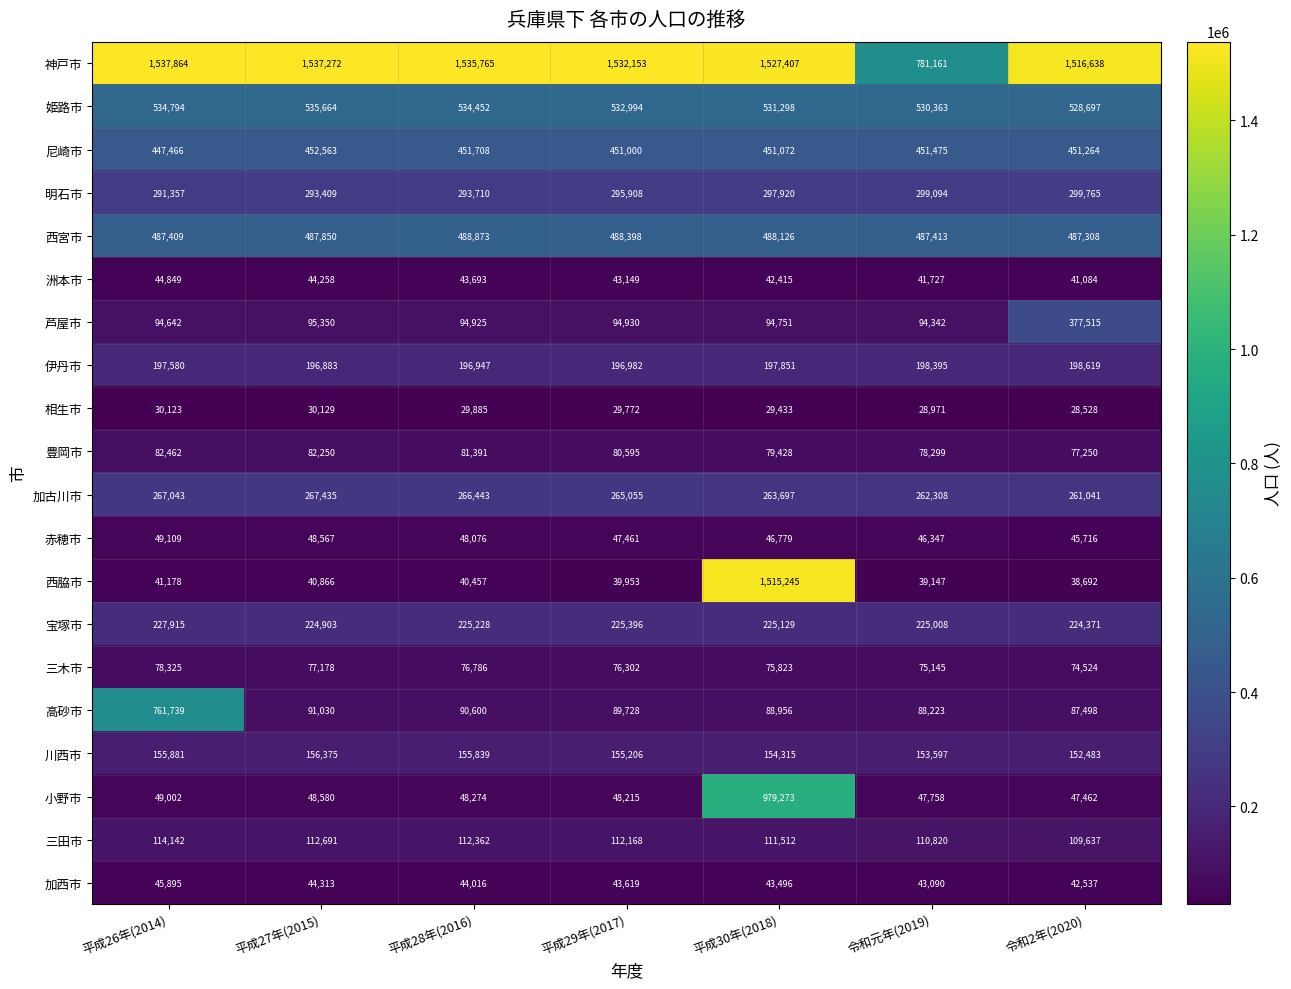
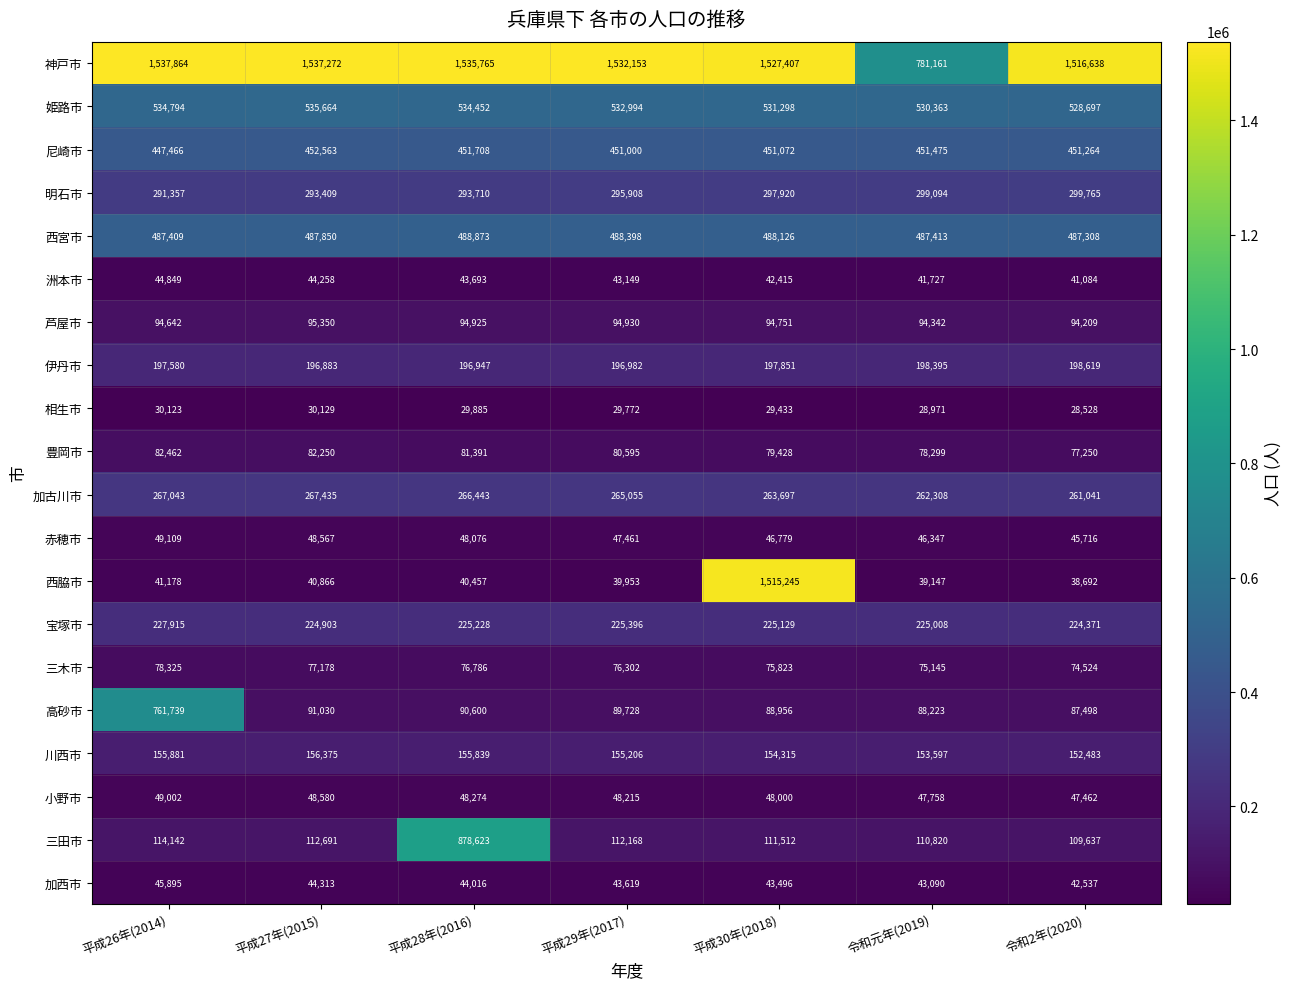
  {
    "神戸市": {
      "平成26年(2014)": "1,537,864",
      "平成27年(2015)": "1,537,272",
      "平成28年(2016)": "1,535,765",
      "平成29年(2017)": "1,532,153",
      "平成30年(2018)": "1,527,407",
      "令和元年(2019)": "781,161",
      "令和2年(2020)": "1,516,638"
    },
    "姫路市": {
      "平成26年(2014)": "534,794",
      "平成27年(2015)": "535,664",
      "平成28年(2016)": "534,452",
      "平成29年(2017)": "532,994",
      "平成30年(2018)": "531,298",
      "令和元年(2019)": "530,363",
      "令和2年(2020)": "528,697"
    },
    "尼崎市": {
      "平成26年(2014)": "447,466",
      "平成27年(2015)": "452,563",
      "平成28年(2016)": "451,708",
      "平成29年(2017)": "451,000",
      "平成30年(2018)": "451,072",
      "令和元年(2019)": "451,475",
      "令和2年(2020)": "451,264"
    },
    "明石市": {
      "平成26年(2014)": "291,357",
      "平成27年(2015)": "293,409",
      "平成28年(2016)": "293,710",
      "平成29年(2017)": "295,908",
      "平成30年(2018)": "297,920",
      "令和元年(2019)": "299,094",
      "令和2年(2020)": "299,765"
    },
    "西宮市": {
      "平成26年(2014)": "487,409",
      "平成27年(2015)": "487,850",
      "平成28年(2016)": "488,873",
      "平成29年(2017)": "488,398",
      "平成30年(2018)": "488,126",
      "令和元年(2019)": "487,413",
      "令和2年(2020)": "487,308"
    },
    "洲本市": {
      "平成26年(2014)": "44,849",
      "平成27年(2015)": "44,258",
      "平成28年(2016)": "43,693",
      "平成29年(2017)": "43,149",
      "平成30年(2018)": "42,415",
      "令和元年(2019)": "41,727",
      "令和2年(2020)": "41,084"
    },
    "芦屋市": {
      "平成26年(2014)": "94,642",
      "平成27年(2015)": "95,350",
      "平成28年(2016)": "94,925",
      "平成29年(2017)": "94,930",
      "平成30年(2018)": "94,751",
      "令和元年(2019)": "94,342",
-     "令和2年(2020)": "377,515"
+     "令和2年(2020)": "94,209"
    },
    "伊丹市": {
      "平成26年(2014)": "197,580",
      "平成27年(2015)": "196,883",
      "平成28年(2016)": "196,947",
      "平成29年(2017)": "196,982",
      "平成30年(2018)": "197,851",
      "令和元年(2019)": "198,395",
      "令和2年(2020)": "198,619"
    },
    "相生市": {
      "平成26年(2014)": "30,123",
      "平成27年(2015)": "30,129",
      "平成28年(2016)": "29,885",
      "平成29年(2017)": "29,772",
      "平成30年(2018)": "29,433",
      "令和元年(2019)": "28,971",
      "令和2年(2020)": "28,528"
    },
    "豊岡市": {
      "平成26年(2014)": "82,462",
      "平成27年(2015)": "82,250",
      "平成28年(2016)": "81,391",
      "平成29年(2017)": "80,595",
      "平成30年(2018)": "79,428",
      "令和元年(2019)": "78,299",
      "令和2年(2020)": "77,250"
    },
    "加古川市": {
      "平成26年(2014)": "267,043",
      "平成27年(2015)": "267,435",
      "平成28年(2016)": "266,443",
      "平成29年(2017)": "265,055",
      "平成30年(2018)": "263,697",
      "令和元年(2019)": "262,308",
      "令和2年(2020)": "261,041"
    },
    "赤穂市": {
      "平成26年(2014)": "49,109",
      "平成27年(2015)": "48,567",
      "平成28年(2016)": "48,076",
      "平成29年(2017)": "47,461",
      "平成30年(2018)": "46,779",
      "令和元年(2019)": "46,347",
      "令和2年(2020)": "45,716"
    },
    "西脇市": {
      "平成26年(2014)": "41,178",
      "平成27年(2015)": "40,866",
      "平成28年(2016)": "40,457",
      "平成29年(2017)": "39,953",
      "平成30年(2018)": "1,515,245",
      "令和元年(2019)": "39,147",
      "令和2年(2020)": "38,692"
    },
    "宝塚市": {
      "平成26年(2014)": "227,915",
      "平成27年(2015)": "224,903",
      "平成28年(2016)": "225,228",
      "平成29年(2017)": "225,396",
      "平成30年(2018)": "225,129",
      "令和元年(2019)": "225,008",
      "令和2年(2020)": "224,371"
    },
    "三木市": {
      "平成26年(2014)": "78,325",
      "平成27年(2015)": "77,178",
      "平成28年(2016)": "76,786",
      "平成29年(2017)": "76,302",
      "平成30年(2018)": "75,823",
      "令和元年(2019)": "75,145",
      "令和2年(2020)": "74,524"
    },
    "高砂市": {
      "平成26年(2014)": "761,739",
      "平成27年(2015)": "91,030",
      "平成28年(2016)": "90,600",
      "平成29年(2017)": "89,728",
      "平成30年(2018)": "88,956",
      "令和元年(2019)": "88,223",
      "令和2年(2020)": "87,498"
    },
    "川西市": {
      "平成26年(2014)": "155,881",
      "平成27年(2015)": "156,375",
      "平成28年(2016)": "155,839",
      "平成29年(2017)": "155,206",
      "平成30年(2018)": "154,315",
      "令和元年(2019)": "153,597",
      "令和2年(2020)": "152,483"
    },
    "小野市": {
      "平成26年(2014)": "49,002",
      "平成27年(2015)": "48,580",
      "平成28年(2016)": "48,274",
      "平成29年(2017)": "48,215",
-     "平成30年(2018)": "979,273",
+     "平成30年(2018)": "48,000",
      "令和元年(2019)": "47,758",
      "令和2年(2020)": "47,462"
    },
    "三田市": {
      "平成26年(2014)": "114,142",
      "平成27年(2015)": "112,691",
-     "平成28年(2016)": "112,362",
+     "平成28年(2016)": "878,623",
      "平成29年(2017)": "112,168",
      "平成30年(2018)": "111,512",
      "令和元年(2019)": "110,820",
      "令和2年(2020)": "109,637"
    },
    "加西市": {
      "平成26年(2014)": "45,895",
      "平成27年(2015)": "44,313",
      "平成28年(2016)": "44,016",
      "平成29年(2017)": "43,619",
      "平成30年(2018)": "43,496",
      "令和元年(2019)": "43,090",
      "令和2年(2020)": "42,537"
    }
  }
